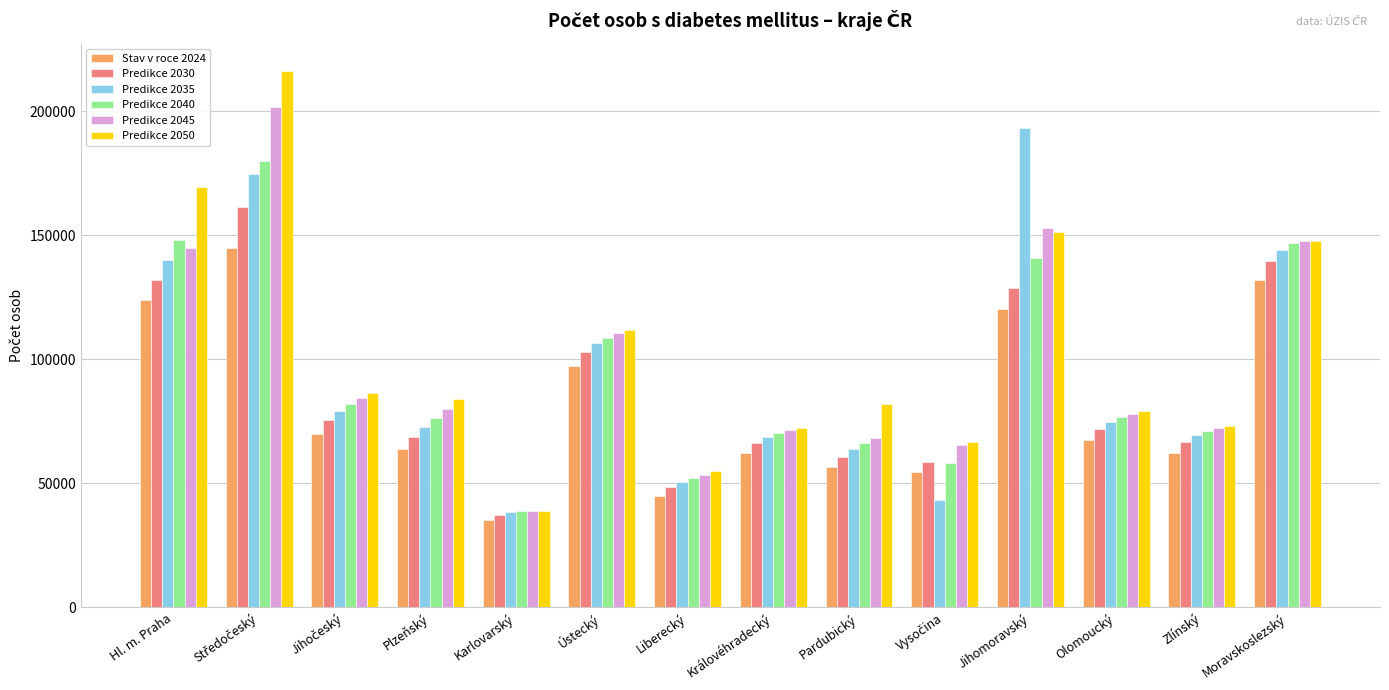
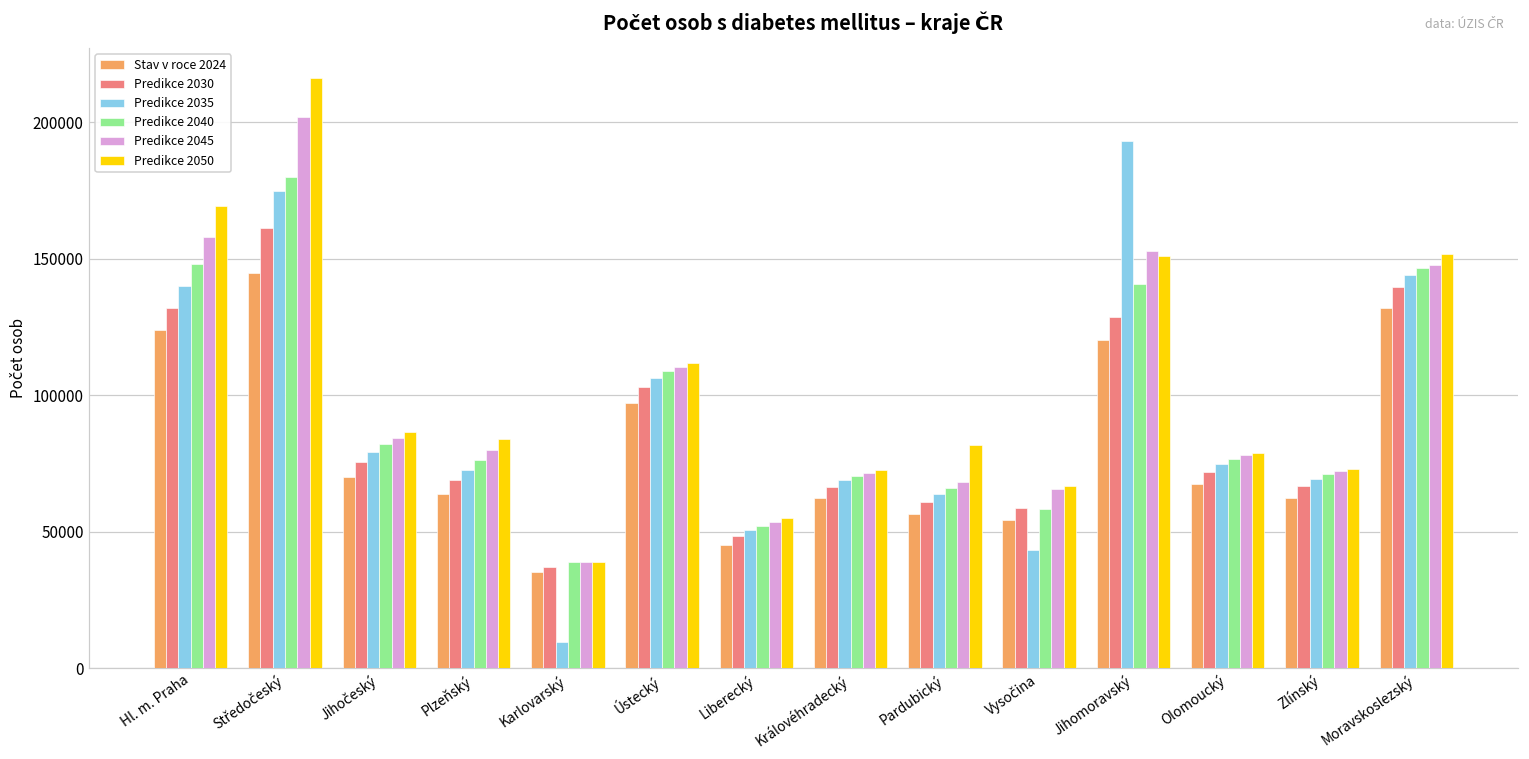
  {
    "Predikce 2035": {
      "Hl. m. Praha": 140000,
      "Středočeský": 175000,
      "Jihočeský": 79000,
      "Plzeňský": 73000,
-     "Karlovarský": 38000,
+     "Karlovarský": 10000,
      "Ústecký": 106000,
      "Liberecký": 50000,
      "Královéhradecký": 69000,
      "Pardubický": 64000,
      "Vysočina": 43000,
      "Jihomoravský": 193000,
      "Olomoucký": 75000,
      "Zlínský": 69000,
      "Moravskoslezský": 144000
    },
    "Predikce 2040": {
      "Hl. m. Praha": 148000,
      "Středočeský": 180000,
      "Jihočeský": 82000,
      "Plzeňský": 76000,
      "Karlovarský": 39000,
      "Ústecký": 109000,
      "Liberecký": 52000,
      "Královéhradecký": 70000,
      "Pardubický": 66000,
      "Vysočina": 58000,
      "Jihomoravský": 141000,
      "Olomoucký": 77000,
      "Zlínský": 71000,
      "Moravskoslezský": 147000
    },
    "Predikce 2045": {
-     "Hl. m. Praha": 145000,
+     "Hl. m. Praha": 158000,
      "Středočeský": 202000,
      "Jihočeský": 84000,
      "Plzeňský": 80000,
      "Karlovarský": 39000,
      "Ústecký": 110000,
      "Liberecký": 53000,
      "Královéhradecký": 71000,
      "Pardubický": 68000,
      "Vysočina": 65000,
      "Jihomoravský": 153000,
      "Olomoucký": 78000,
      "Zlínský": 72000,
      "Moravskoslezský": 148000
    },
    "Predikce 2050": {
      "Hl. m. Praha": 169000,
      "Středočeský": 216000,
      "Jihočeský": 86000,
      "Plzeňský": 84000,
      "Karlovarský": 39000,
      "Ústecký": 112000,
      "Liberecký": 55000,
      "Královéhradecký": 72000,
      "Pardubický": 82000,
      "Vysočina": 67000,
      "Jihomoravský": 151000,
      "Olomoucký": 79000,
      "Zlínský": 73000,
-     "Moravskoslezský": 148000
+     "Moravskoslezský": 152000
    }
  }
